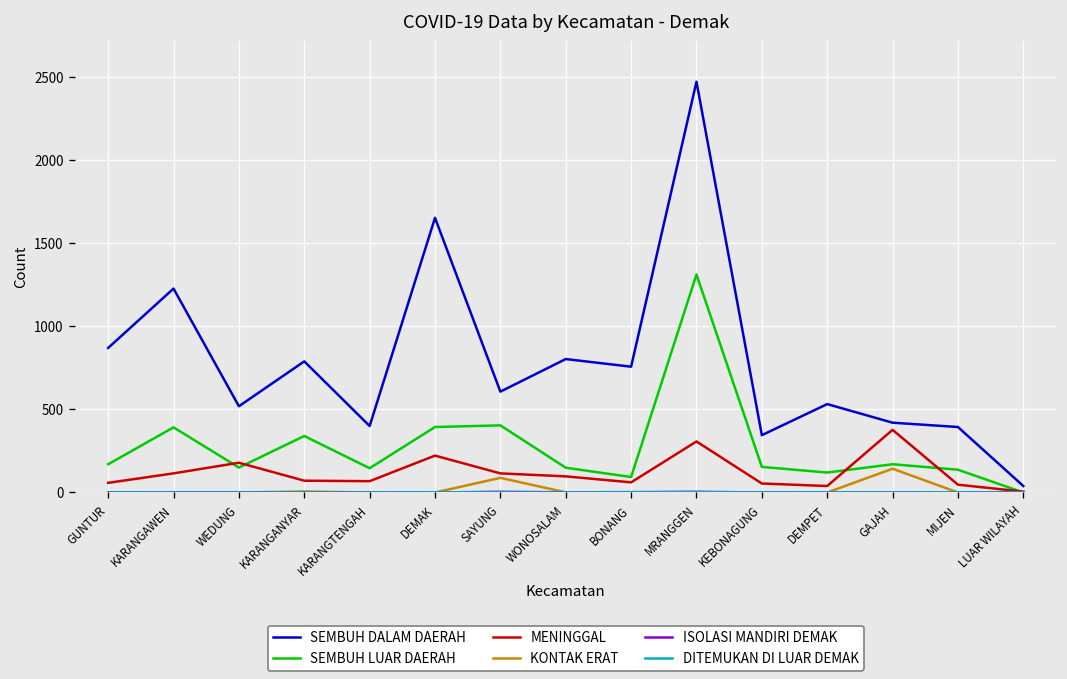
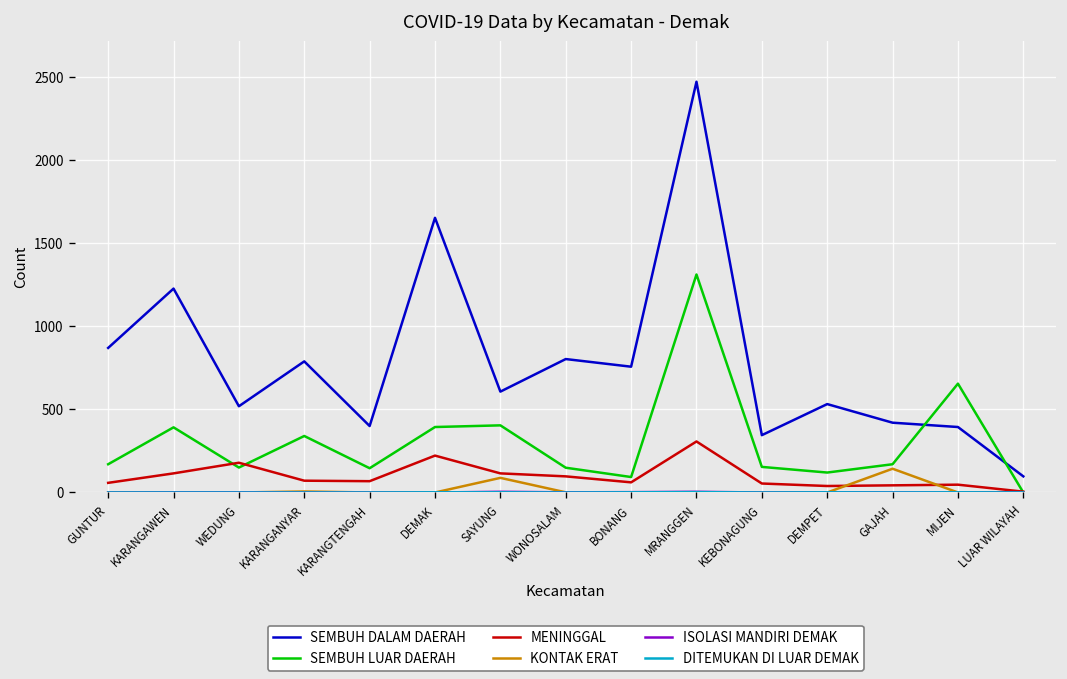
  {
    "SEMBUH DALAM DAERAH": {
      "GUNTUR": 870,
      "KARANGAWEN": 1230,
      "WEDUNG": 520,
      "KARANGANYAR": 790,
      "KARANGTENGAH": 400,
      "DEMAK": 1650,
      "SAYUNG": 610,
      "WONOSALAM": 800,
      "BONANG": 760,
      "MRANGGEN": 2470,
      "KEBONAGUNG": 350,
      "DEMPET": 530,
      "GAJAH": 420,
      "MIJEN": 390,
-     "LUAR WILAYAH": 40
+     "LUAR WILAYAH": 100
    },
    "SEMBUH LUAR DAERAH": {
      "GUNTUR": 170,
      "KARANGAWEN": 390,
      "WEDUNG": 150,
      "KARANGANYAR": 340,
      "KARANGTENGAH": 150,
      "DEMAK": 390,
      "SAYUNG": 400,
      "WONOSALAM": 150,
      "BONANG": 90,
      "MRANGGEN": 1310,
      "KEBONAGUNG": 150,
      "DEMPET": 120,
      "GAJAH": 170,
-     "MIJEN": 140
+     "MIJEN": 660
    },
    "MENINGGAL": {
      "GUNTUR": 60,
      "KARANGAWEN": 120,
      "WEDUNG": 180,
      "KARANGANYAR": 70,
      "KARANGTENGAH": 70,
      "DEMAK": 220,
      "SAYUNG": 120,
      "WONOSALAM": 100,
      "BONANG": 60,
      "MRANGGEN": 310,
      "KEBONAGUNG": 50,
      "DEMPET": 40,
-     "GAJAH": 380,
+     "GAJAH": 40,
      "MIJEN": 50
    },
    "KONTAK ERAT": {
      "SAYUNG": 90,
      "GAJAH": 140
    }
  }
